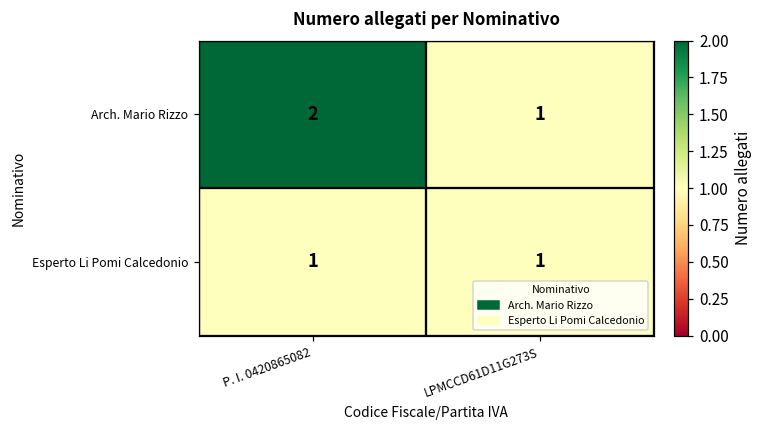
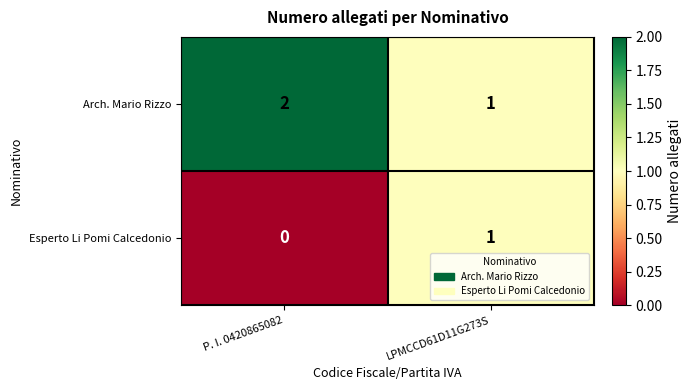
  {
    "Arch. Mario Rizzo": {
      "P. I. 0420865082": 2,
      "LPMCCD61D11G273S": 1
    },
    "Esperto Li Pomi Calcedonio": {
-     "P. I. 0420865082": 1,
+     "P. I. 0420865082": 0,
      "LPMCCD61D11G273S": 1
    }
  }
